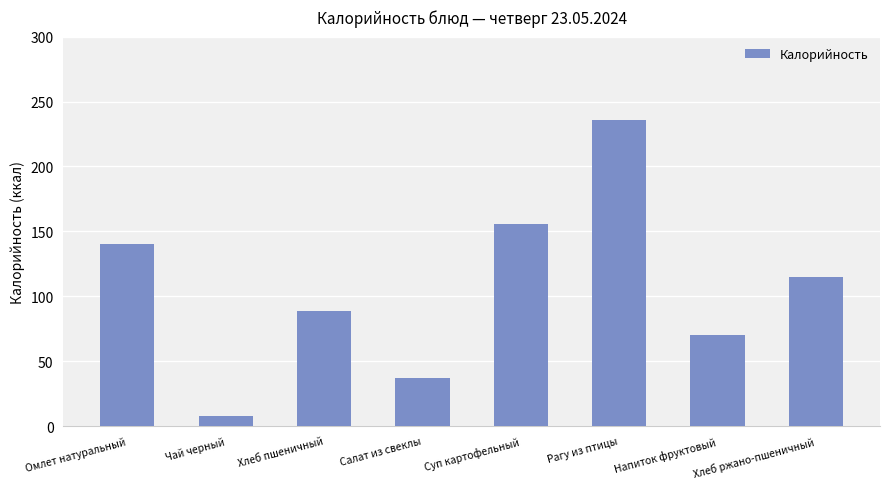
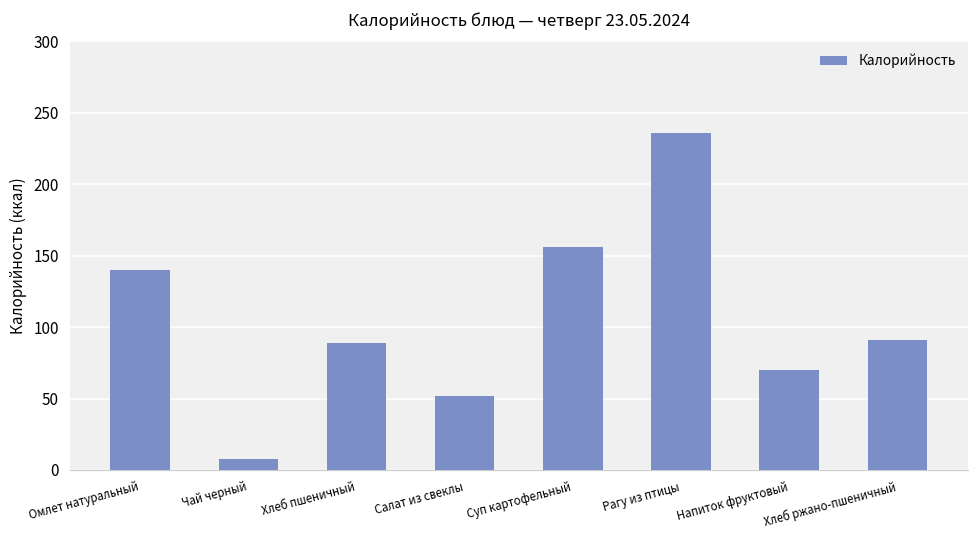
  {
    "Омлет натуральный": 140,
    "Чай черный": 8,
    "Хлеб пшеничный": 89,
-   "Салат из свеклы": 37,
+   "Салат из свеклы": 52,
    "Суп картофельный": 156,
    "Рагу из птицы": 236,
    "Напиток фруктовый": 70,
-   "Хлеб ржано-пшеничный": 115
+   "Хлеб ржано-пшеничный": 91
  }
